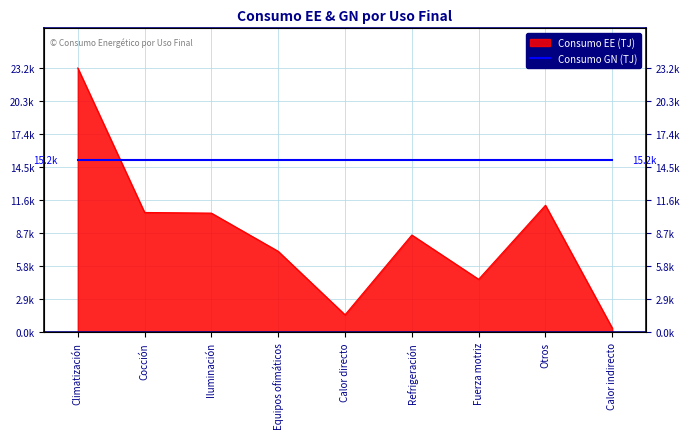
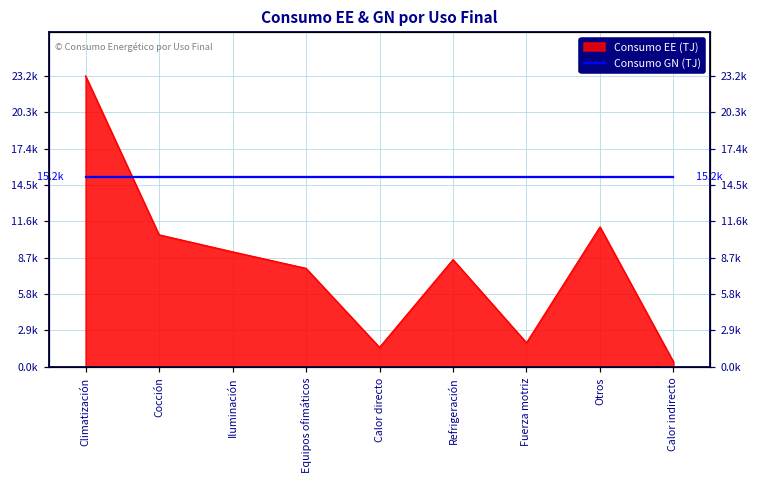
  {
    "Consumo EE (TJ)": {
      "Climatización": "23200",
      "Cocción": "10500",
-     "Iluminación": "10500",
-     "Equipos ofimáticos": "7100",
+     "Iluminación": "9200",
+     "Equipos ofimáticos": "7900",
      "Calor directo": "1500",
      "Refrigeración": "8600",
-     "Fuerza motriz": "4700",
+     "Fuerza motriz": "1900",
      "Otros": "11200",
      "Calor indirecto": "400"
    },
    "Consumo GN (TJ)": {
      "Climatización": "15.2k",
      "Calor indirecto": "15.2k"
    }
  }
